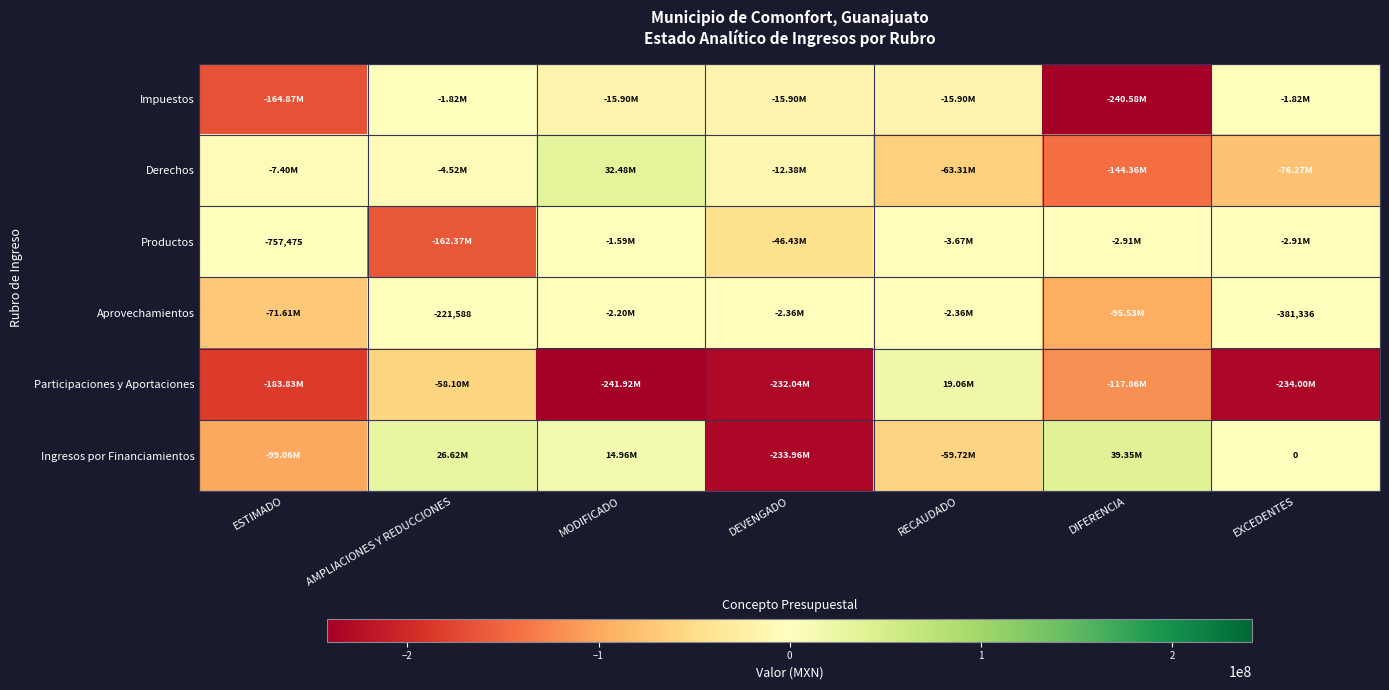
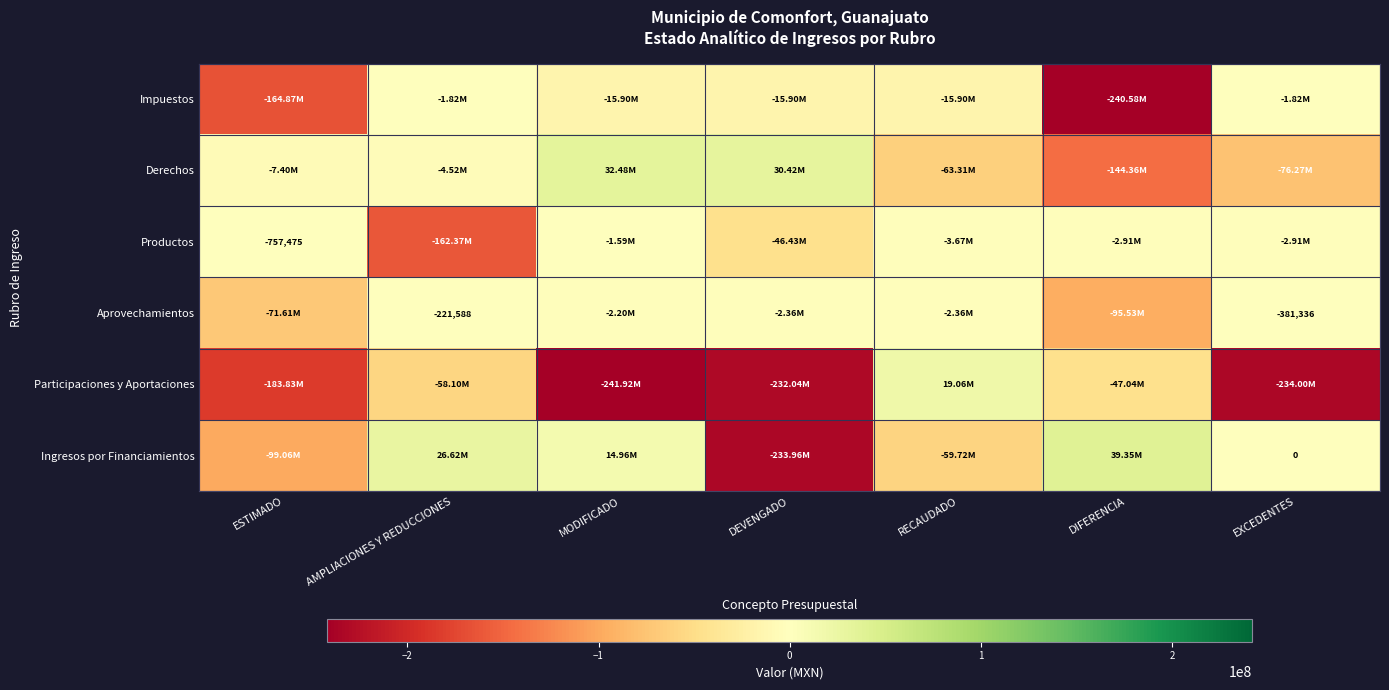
  {
    "Impuestos": {
      "ESTIMADO": "-164.87M",
      "AMPLIACIONES Y REDUCCIONES": "-1.82M",
      "MODIFICADO": "-15.90M",
      "DEVENGADO": "-15.90M",
      "RECAUDADO": "-15.90M",
      "DIFERENCIA": "-240.58M",
      "EXCEDENTES": "-1.82M"
    },
    "Derechos": {
      "ESTIMADO": "-7.40M",
      "AMPLIACIONES Y REDUCCIONES": "-4.52M",
      "MODIFICADO": "32.48M",
-     "DEVENGADO": "-12.38M",
+     "DEVENGADO": "30.42M",
      "RECAUDADO": "-63.31M",
      "DIFERENCIA": "-144.36M",
      "EXCEDENTES": "-76.27M"
    },
    "Productos": {
      "ESTIMADO": "-757,475",
      "AMPLIACIONES Y REDUCCIONES": "-162.37M",
      "MODIFICADO": "-1.59M",
      "DEVENGADO": "-46.43M",
      "RECAUDADO": "-3.67M",
      "DIFERENCIA": "-2.91M",
      "EXCEDENTES": "-2.91M"
    },
    "Aprovechamientos": {
      "ESTIMADO": "-71.61M",
      "AMPLIACIONES Y REDUCCIONES": "-221,588",
      "MODIFICADO": "-2.20M",
      "DEVENGADO": "-2.36M",
      "RECAUDADO": "-2.36M",
      "DIFERENCIA": "-95.53M",
      "EXCEDENTES": "-381,336"
    },
    "Participaciones y Aportaciones": {
      "ESTIMADO": "-183.83M",
      "AMPLIACIONES Y REDUCCIONES": "-58.10M",
      "MODIFICADO": "-241.92M",
      "DEVENGADO": "-232.04M",
      "RECAUDADO": "19.06M",
-     "DIFERENCIA": "-117.86M",
+     "DIFERENCIA": "-47.04M",
      "EXCEDENTES": "-234.00M"
    },
    "Ingresos por Financiamientos": {
      "ESTIMADO": "-99.06M",
      "AMPLIACIONES Y REDUCCIONES": "26.62M",
      "MODIFICADO": "14.96M",
      "DEVENGADO": "-233.96M",
      "RECAUDADO": "-59.72M",
      "DIFERENCIA": "39.35M",
      "EXCEDENTES": "0"
    }
  }
